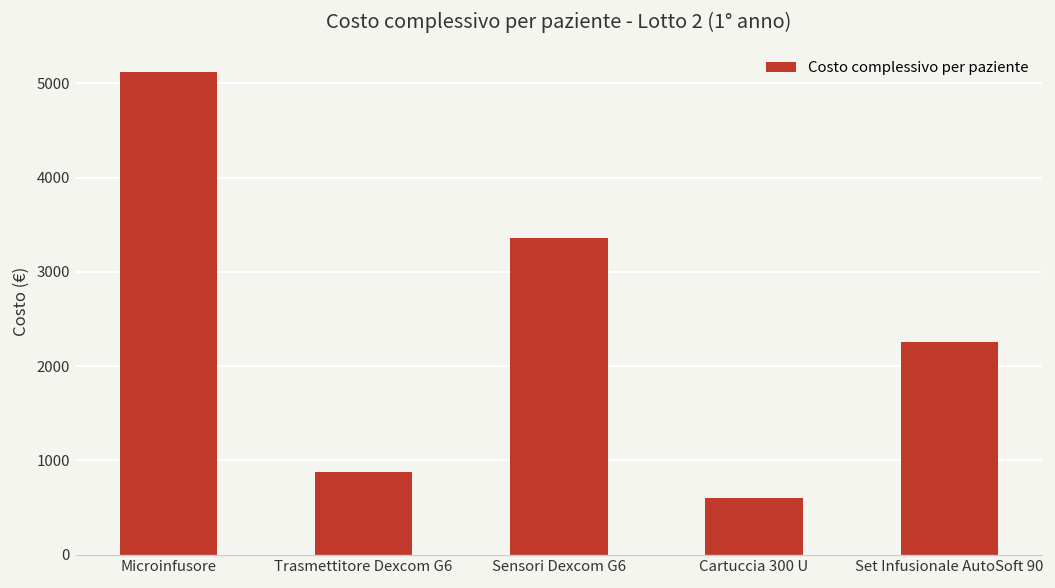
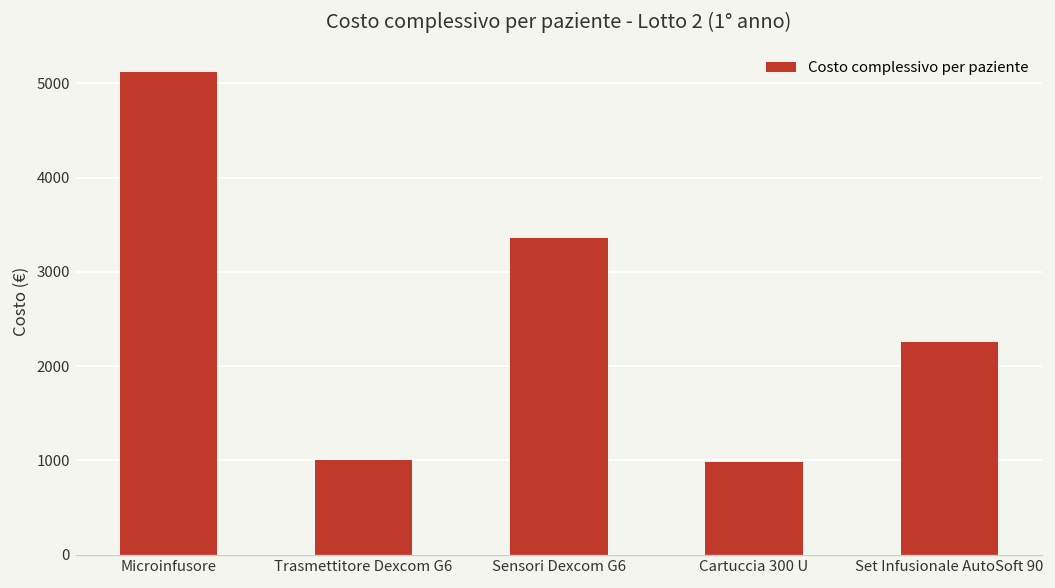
  {
    "Microinfusore": 5100,
-   "Trasmettitore Dexcom G6": 900,
+   "Trasmettitore Dexcom G6": 1000,
    "Sensori Dexcom G6": 3400,
-   "Cartuccia 300 U": 600,
+   "Cartuccia 300 U": 1000,
    "Set Infusionale AutoSoft 90": 2300
  }
